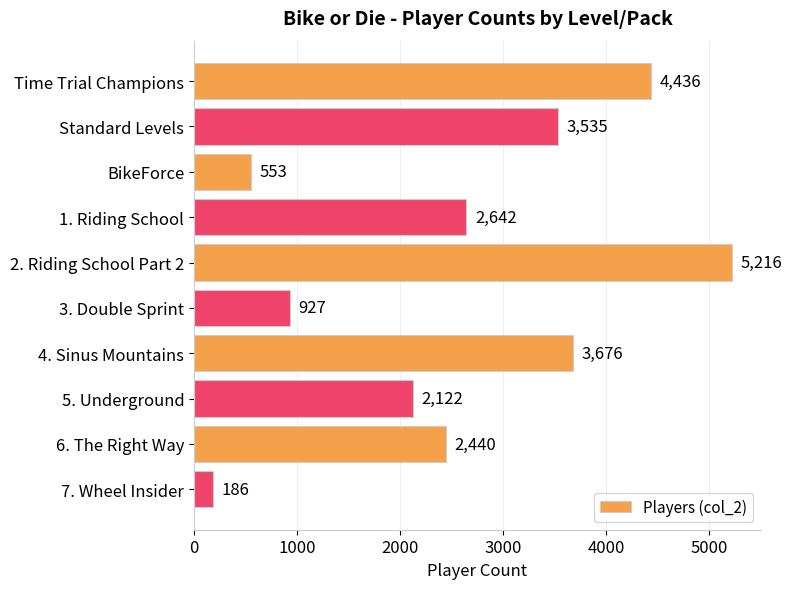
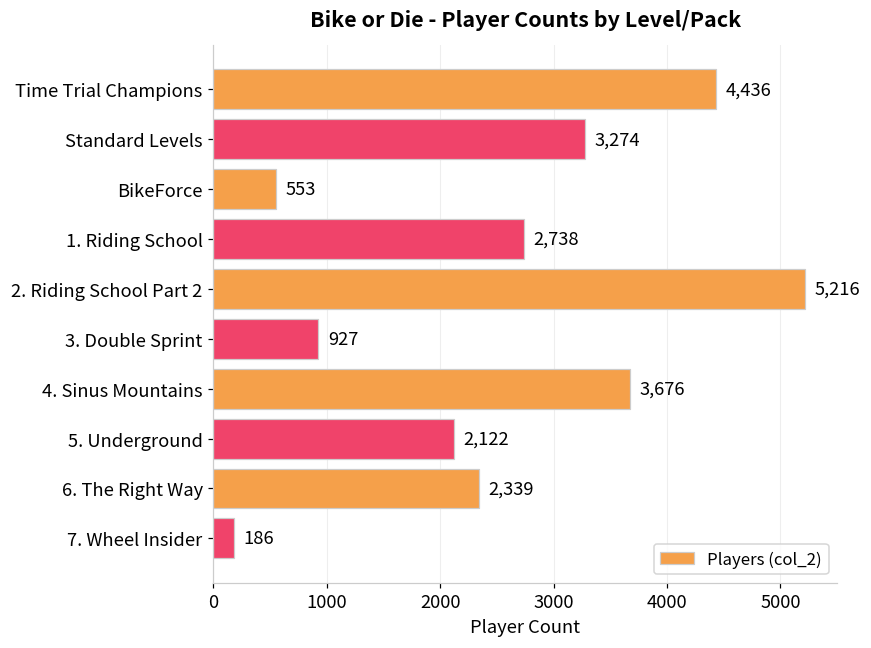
  {
    "Time Trial Champions": "4,436",
-   "Standard Levels": "3,535",
+   "Standard Levels": "3,274",
    "BikeForce": "553",
-   "1. Riding School": "2,642",
+   "1. Riding School": "2,738",
    "2. Riding School Part 2": "5,216",
    "3. Double Sprint": "927",
    "4. Sinus Mountains": "3,676",
    "5. Underground": "2,122",
-   "6. The Right Way": "2,440",
+   "6. The Right Way": "2,339",
    "7. Wheel Insider": "186"
  }
